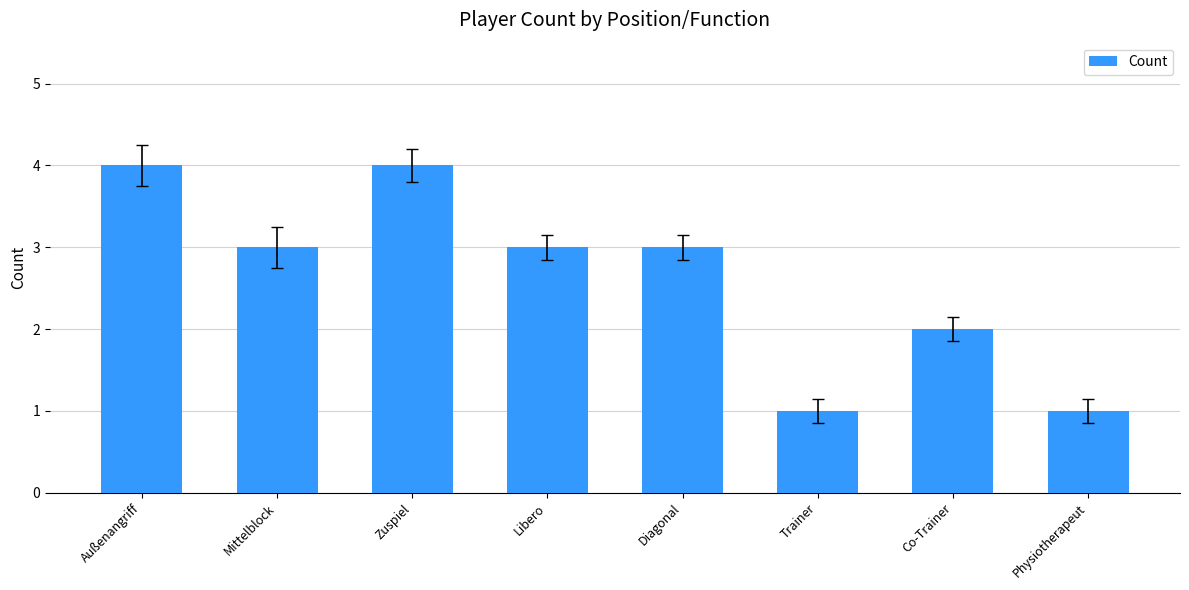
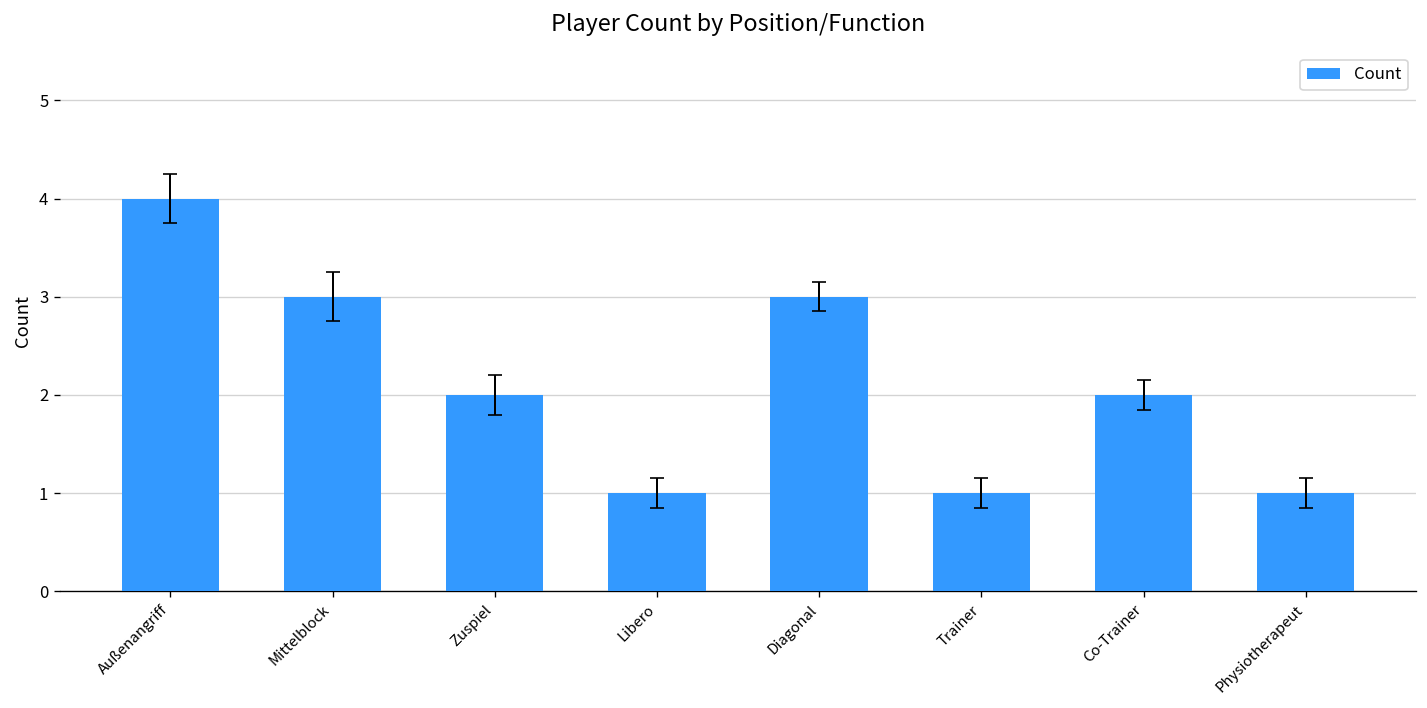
  {
    "Count": {
      "Außenangriff": 4,
      "Mittelblock": 3,
-     "Zuspiel": 4,
-     "Libero": 3,
+     "Zuspiel": 2,
+     "Libero": 1,
      "Diagonal": 3,
      "Trainer": 1,
      "Co-Trainer": 2,
      "Physiotherapeut": 1
    }
  }
